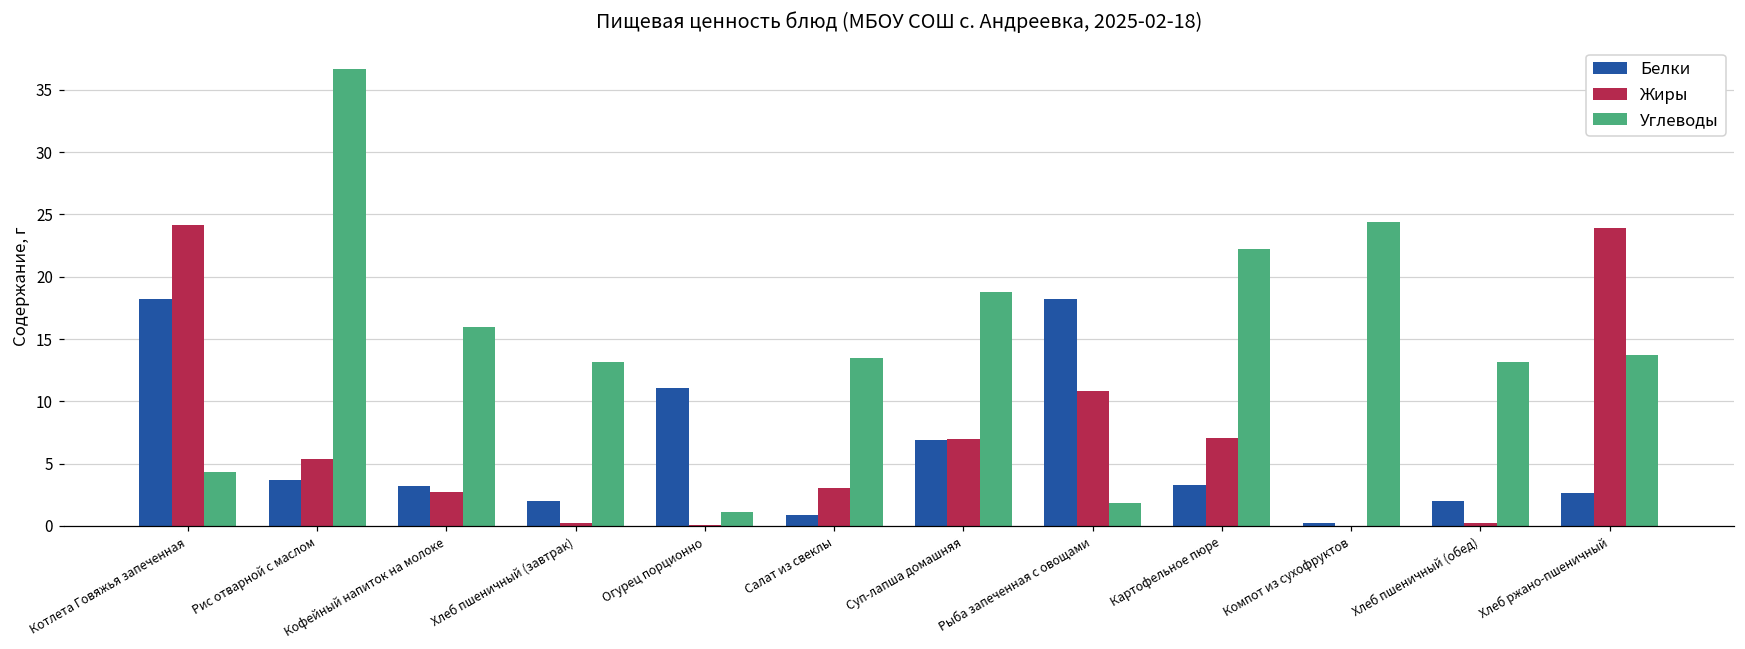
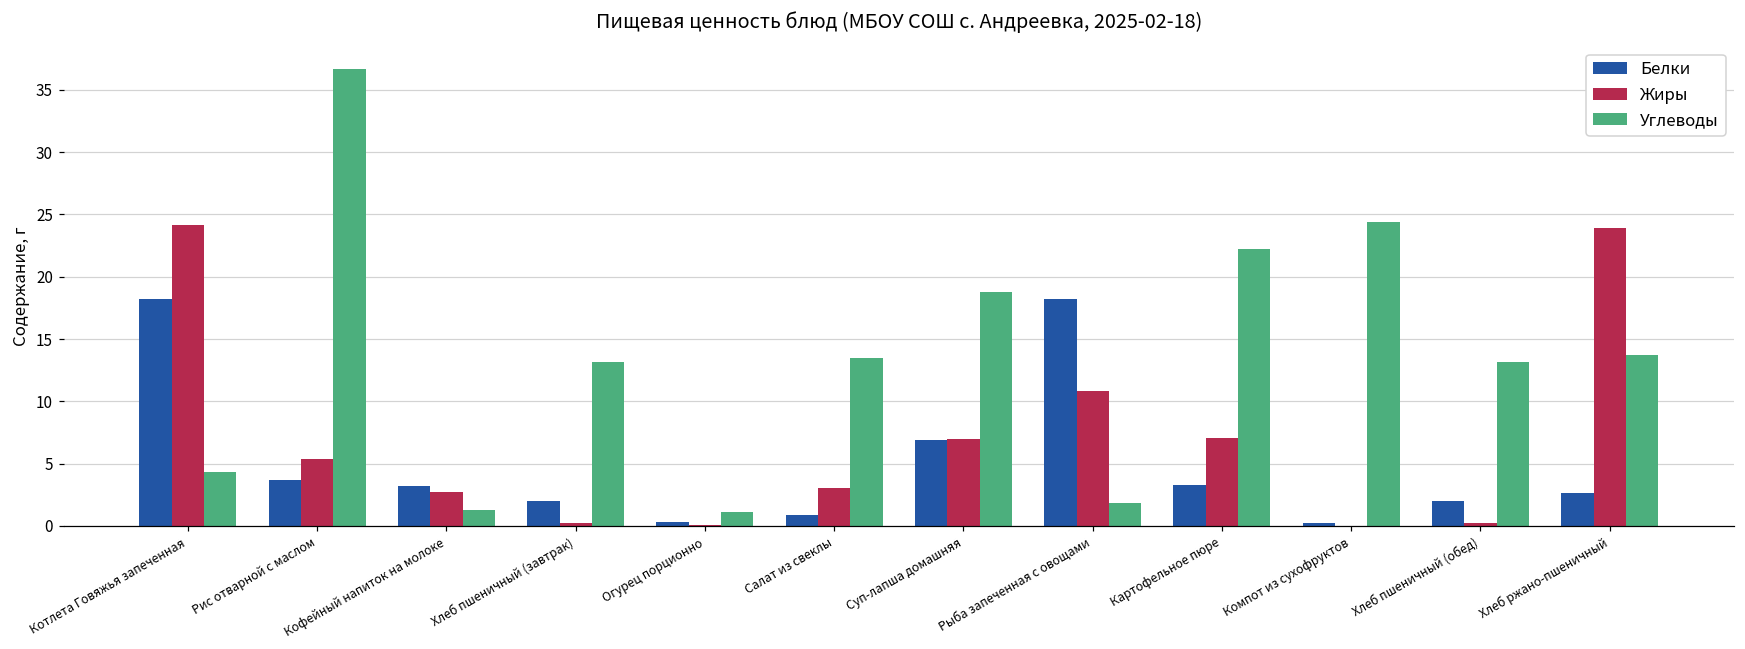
  {
    "Белки": {
      "Котлета Говяжья запеченная": 18.2,
      "Рис отварной с маслом": 3.7,
      "Кофейный напиток на молоке": 3.2,
      "Хлеб пшеничный (завтрак)": 2.0,
-     "Огурец порционно": 11.1,
+     "Огурец порционно": 0.3,
      "Салат из свеклы": 0.9,
      "Суп-лапша домашняя": 6.9,
      "Рыба запеченная с овощами": 18.2,
      "Картофельное пюре": 3.3,
      "Хлеб пшеничный (обед)": 2.0,
      "Хлеб ржано-пшеничный": 2.6
    },
    "Жиры": {
      "Котлета Говяжья запеченная": 24.2,
      "Рис отварной с маслом": 5.4,
      "Кофейный напиток на молоке": 2.7,
      "Салат из свеклы": 3.1,
      "Суп-лапша домашняя": 7.0,
      "Рыба запеченная с овощами": 10.9,
      "Картофельное пюре": 7.1,
      "Компот из сухофруктов": 0.0,
      "Хлеб ржано-пшеничный": 23.9
    },
    "Углеводы": {
      "Котлета Говяжья запеченная": 4.3,
      "Рис отварной с маслом": 36.7,
-     "Кофейный напиток на молоке": 16.0,
+     "Кофейный напиток на молоке": 1.3,
      "Хлеб пшеничный (завтрак)": 13.1,
      "Огурец порционно": 1.1,
      "Салат из свеклы": 13.5,
      "Суп-лапша домашняя": 18.8,
      "Рыба запеченная с овощами": 1.9,
      "Картофельное пюре": 22.2,
      "Компот из сухофруктов": 24.4,
      "Хлеб пшеничный (обед)": 13.1,
      "Хлеб ржано-пшеничный": 13.7
    }
  }
